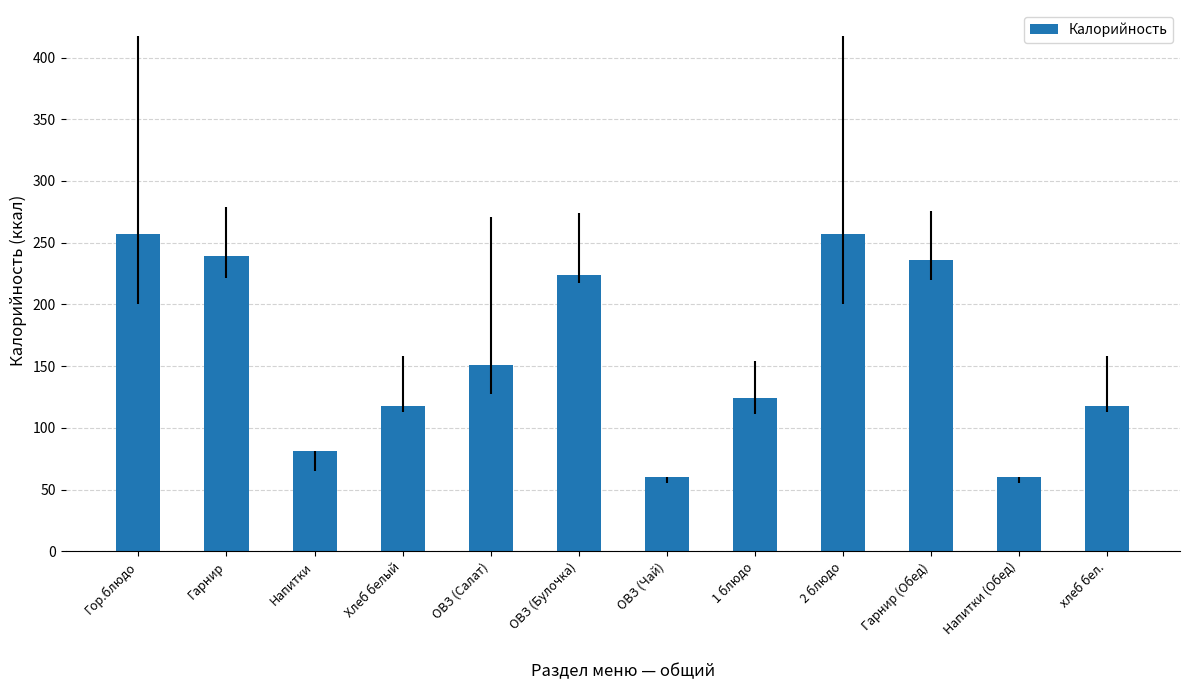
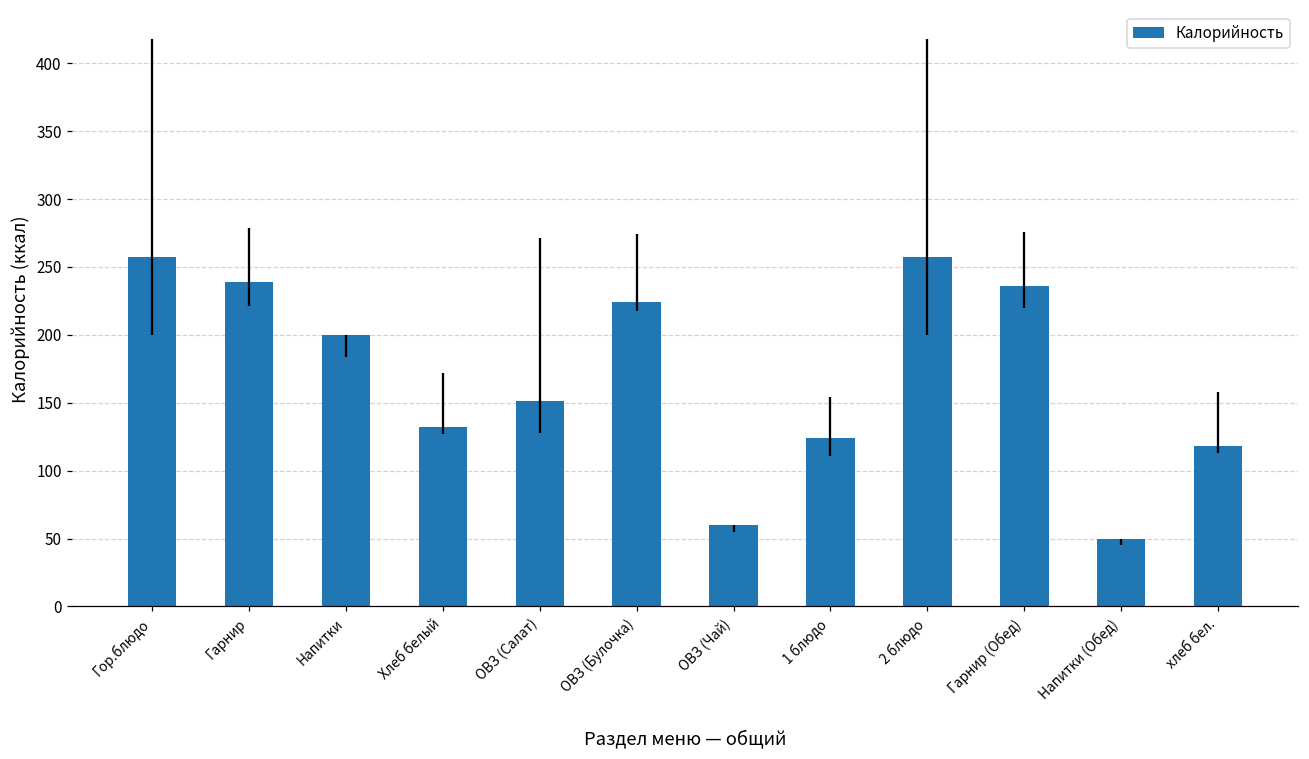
  {
    "Гор.блюдо": 257,
    "Гарнир": 239,
-   "Напитки": 81,
-   "Хлеб белый": 118,
+   "Напитки": 200,
+   "Хлеб белый": 132,
    "ОВЗ (Салат)": 151,
    "ОВЗ (Булочка)": 224,
    "ОВЗ (Чай)": 60,
    "1 блюдо": 124,
    "2 блюдо": 257,
    "Гарнир (Обед)": 236,
-   "Напитки (Обед)": 60,
+   "Напитки (Обед)": 50,
    "хлеб бел.": 118
  }
